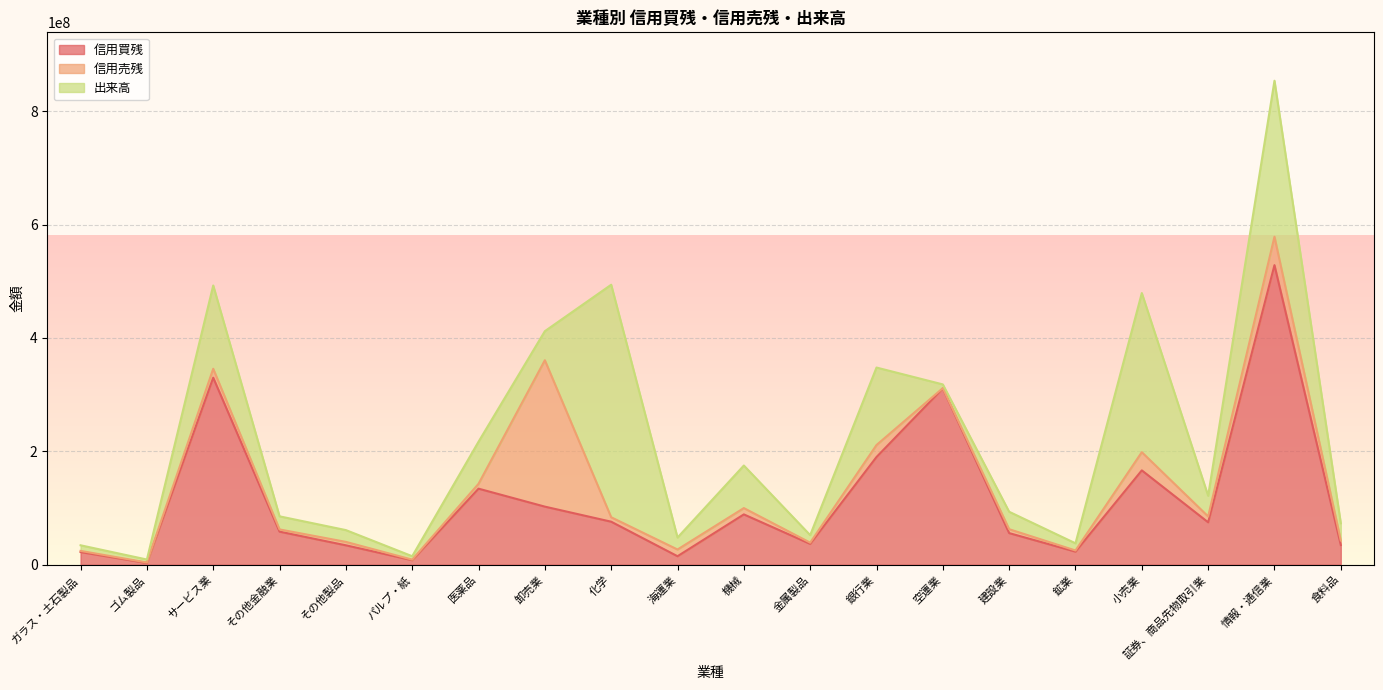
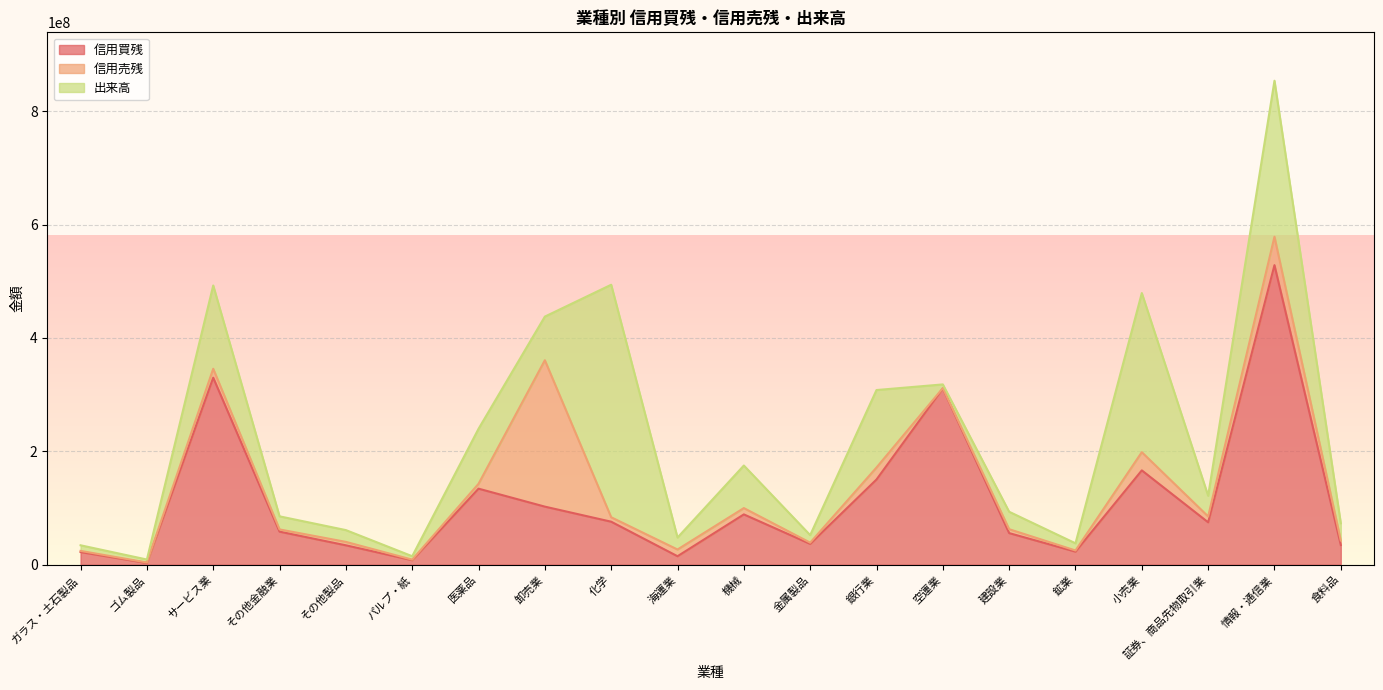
  {
    "信用買残": {
      "サービス業": 330000000,
      "その他製品": 30000000,
      "医薬品": 130000000,
      "卸売業": 100000000,
      "化学": 80000000,
      "海運業": 20000000,
      "機械": 90000000,
-     "銀行業": 190000000,
+     "銀行業": 150000000,
      "建設業": 60000000,
      "小売業": 170000000,
      "証券、商品先物取引業": 70000000,
      "情報・通信業": 530000000,
      "食料品": 30000000
    },
    "信用売残": {
      "サービス業": 20000000,
      "その他製品": 10000000,
      "医薬品": 10000000,
      "卸売業": 260000000,
      "化学": 10000000,
      "海運業": 10000000,
      "機械": 10000000,
      "銀行業": 20000000,
      "建設業": 10000000,
      "小売業": 30000000,
      "証券、商品先物取引業": 10000000,
      "情報・通信業": 50000000,
      "食料品": 10000000
    },
    "出来高": {
      "ガラス・土石製品": 10000000,
      "ゴム製品": 10000000,
      "サービス業": 150000000,
      "その他金融業": 20000000,
      "その他製品": 20000000,
      "パルプ・紙": 10000000,
-     "医薬品": 70000000,
-     "卸売業": 50000000,
+     "医薬品": 100000000,
+     "卸売業": 80000000,
      "化学": 410000000,
      "海運業": 20000000,
      "機械": 80000000,
      "金属製品": 10000000,
      "銀行業": 140000000,
      "空運業": 10000000,
      "建設業": 30000000,
      "鉱業": 10000000,
      "小売業": 280000000,
      "証券、商品先物取引業": 40000000,
      "情報・通信業": 280000000,
      "食料品": 30000000
    }
  }
